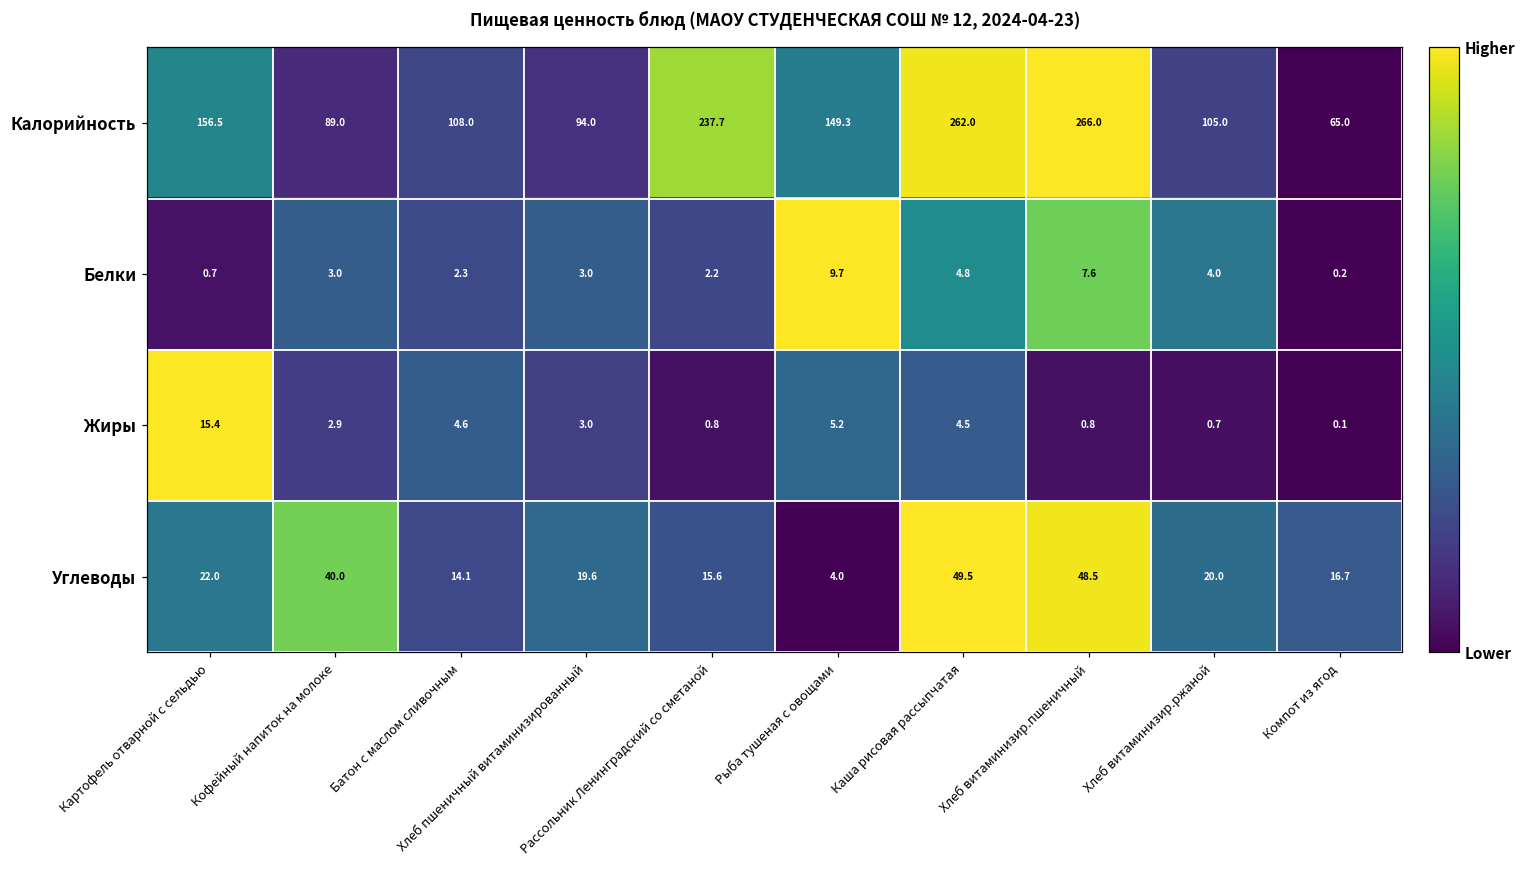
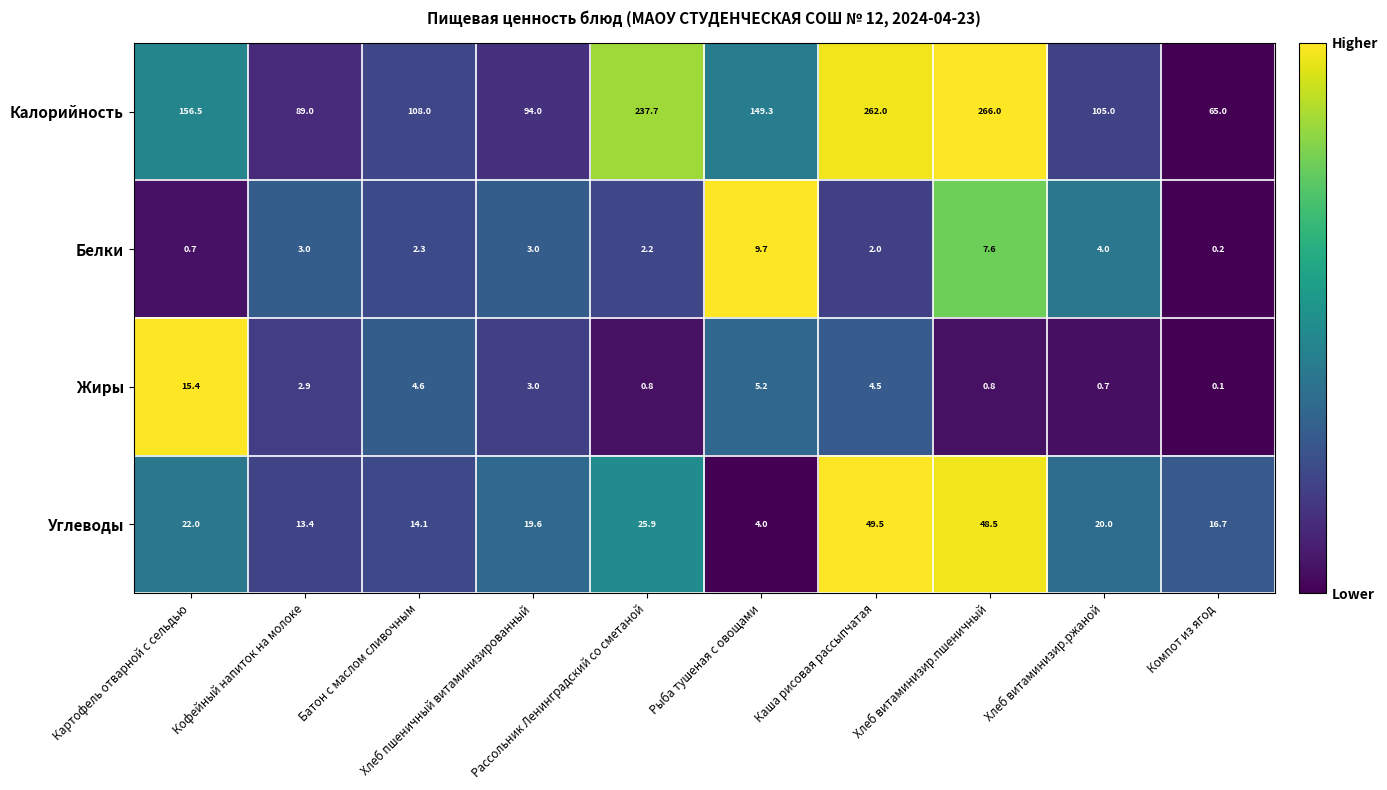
  {
    "Калорийность": {
      "Картофель отварной с сельдью": 156.5,
      "Кофейный напиток на молоке": 89.0,
      "Батон с маслом сливочным": 108.0,
      "Хлеб пшеничный витаминизированный": 94.0,
      "Рассольник Ленинградский со сметаной": 237.7,
      "Рыба тушеная с овощами": 149.3,
      "Каша рисовая рассыпчатая": 262.0,
      "Хлеб витаминизир.пшеничный": 266.0,
      "Хлеб витаминизир.ржаной": 105.0,
      "Компот из ягод": 65.0
    },
    "Белки": {
      "Картофель отварной с сельдью": 0.7,
      "Кофейный напиток на молоке": 3.0,
      "Батон с маслом сливочным": 2.3,
      "Хлеб пшеничный витаминизированный": 3.0,
      "Рассольник Ленинградский со сметаной": 2.2,
      "Рыба тушеная с овощами": 9.7,
-     "Каша рисовая рассыпчатая": 4.8,
+     "Каша рисовая рассыпчатая": 2.0,
      "Хлеб витаминизир.пшеничный": 7.6,
      "Хлеб витаминизир.ржаной": 4.0,
      "Компот из ягод": 0.2
    },
    "Жиры": {
      "Картофель отварной с сельдью": 15.4,
      "Кофейный напиток на молоке": 2.9,
      "Батон с маслом сливочным": 4.6,
      "Хлеб пшеничный витаминизированный": 3.0,
      "Рассольник Ленинградский со сметаной": 0.8,
      "Рыба тушеная с овощами": 5.2,
      "Каша рисовая рассыпчатая": 4.5,
      "Хлеб витаминизир.пшеничный": 0.8,
      "Хлеб витаминизир.ржаной": 0.7,
      "Компот из ягод": 0.1
    },
    "Углеводы": {
      "Картофель отварной с сельдью": 22.0,
-     "Кофейный напиток на молоке": 40.0,
+     "Кофейный напиток на молоке": 13.4,
      "Батон с маслом сливочным": 14.1,
      "Хлеб пшеничный витаминизированный": 19.6,
-     "Рассольник Ленинградский со сметаной": 15.6,
+     "Рассольник Ленинградский со сметаной": 25.9,
      "Рыба тушеная с овощами": 4.0,
      "Каша рисовая рассыпчатая": 49.5,
      "Хлеб витаминизир.пшеничный": 48.5,
      "Хлеб витаминизир.ржаной": 20.0,
      "Компот из ягод": 16.7
    }
  }
